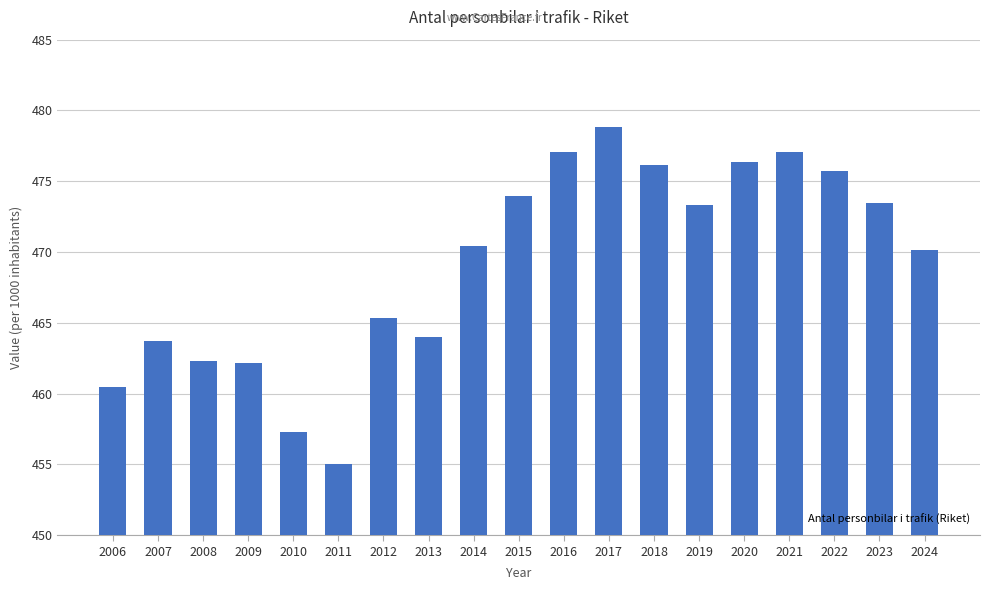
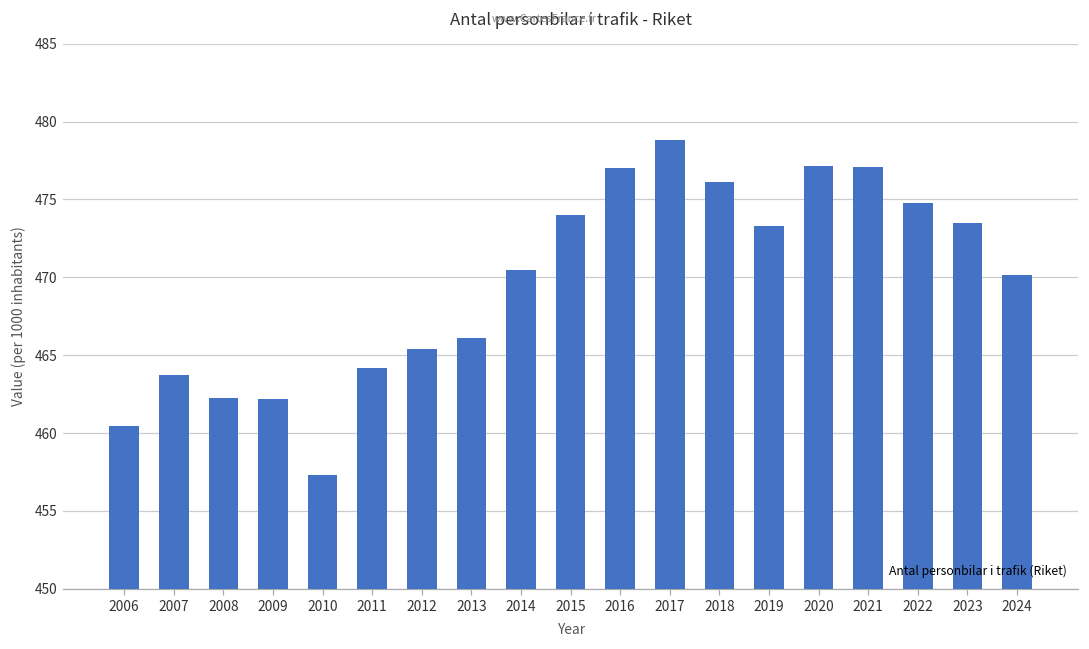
  {
    "2006": 460.5,
    "2007": 463.7,
    "2008": 462.3,
    "2009": 462.2,
    "2010": 457.3,
-   "2011": 455.1,
+   "2011": 464.1,
    "2012": 465.4,
-   "2013": 464.0,
+   "2013": 466.1,
    "2014": 470.4,
    "2015": 474.0,
    "2016": 477.0,
    "2017": 478.8,
    "2018": 476.1,
    "2019": 473.3,
-   "2020": 476.3,
+   "2020": 477.2,
    "2021": 477.1,
-   "2022": 475.7,
+   "2022": 474.8,
    "2023": 473.5,
    "2024": 470.2
  }
